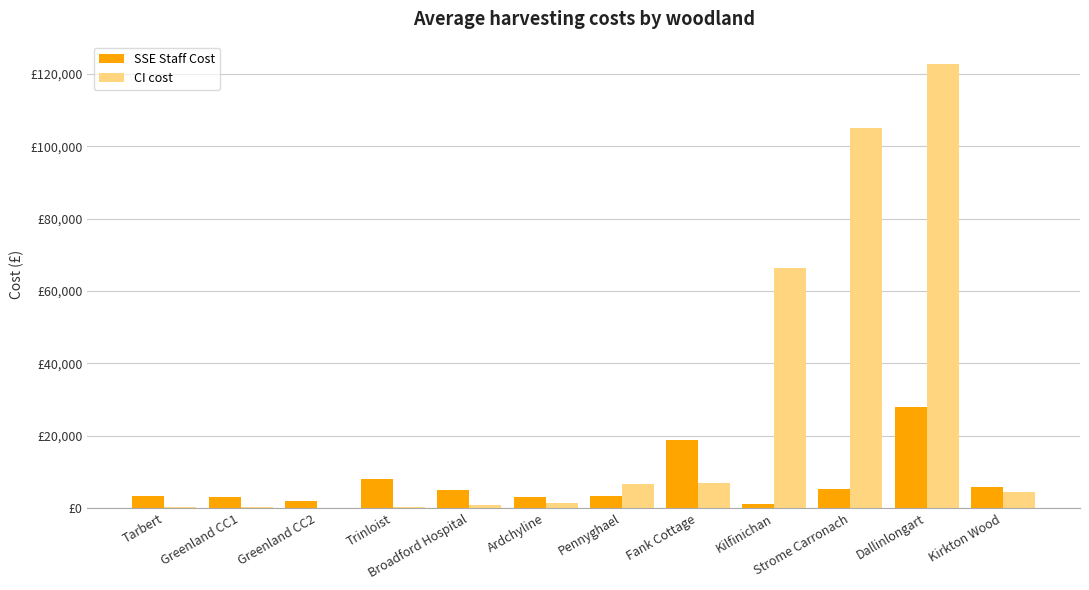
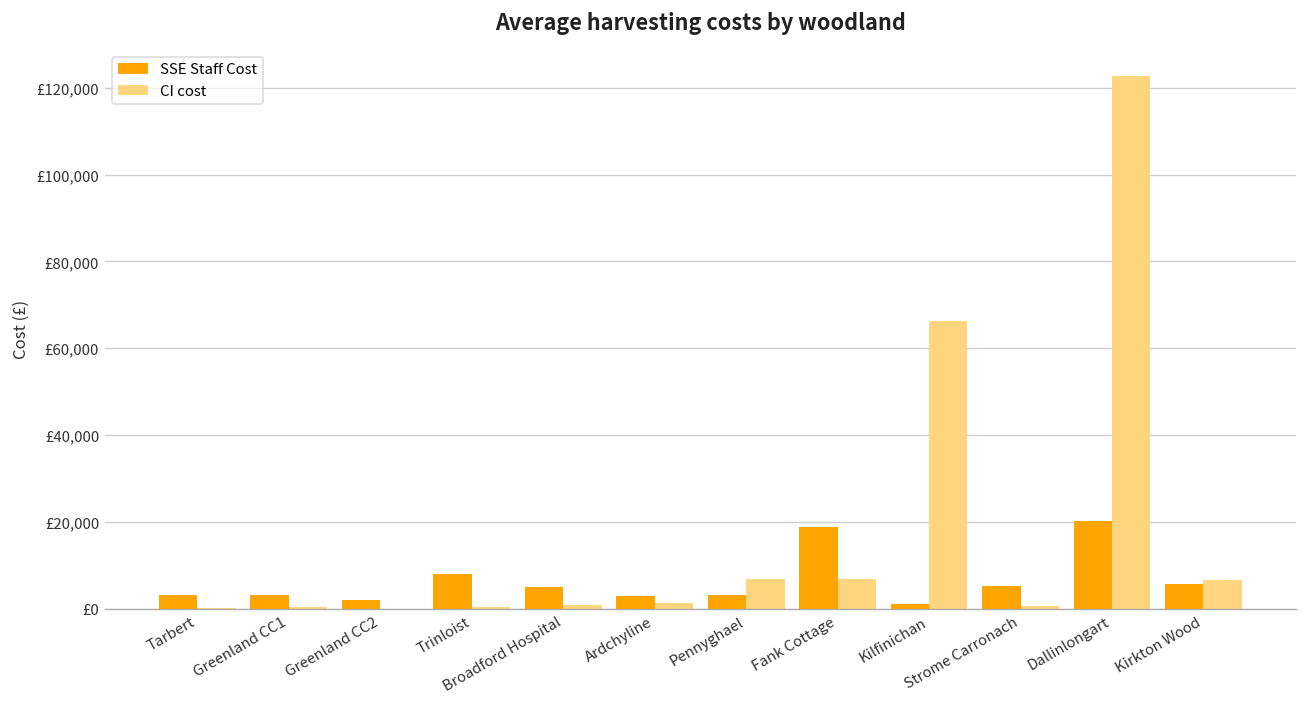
  {
    "SSE Staff Cost": {
      "Tarbert": "£3,000",
      "Greenland CC1": "£3,000",
      "Greenland CC2": "£2,000",
      "Trinloist": "£8,000",
      "Broadford Hospital": "£5,000",
      "Ardchyline": "£3,000",
      "Pennyghael": "£3,000",
      "Fank Cottage": "£19,000",
      "Kilfinichan": "£1,000",
      "Strome Carronach": "£5,000",
-     "Dallinlongart": "£28,000",
+     "Dallinlongart": "£20,000",
      "Kirkton Wood": "£6,000"
    },
    "CI cost": {
      "Greenland CC2": "£0",
      "Broadford Hospital": "£1,000",
      "Ardchyline": "£1,000",
      "Pennyghael": "£7,000",
      "Fank Cottage": "£7,000",
      "Kilfinichan": "£66,000",
-     "Strome Carronach": "£105,000",
+     "Strome Carronach": "£1,000",
      "Dallinlongart": "£123,000",
-     "Kirkton Wood": "£4,000"
+     "Kirkton Wood": "£7,000"
    }
  }
